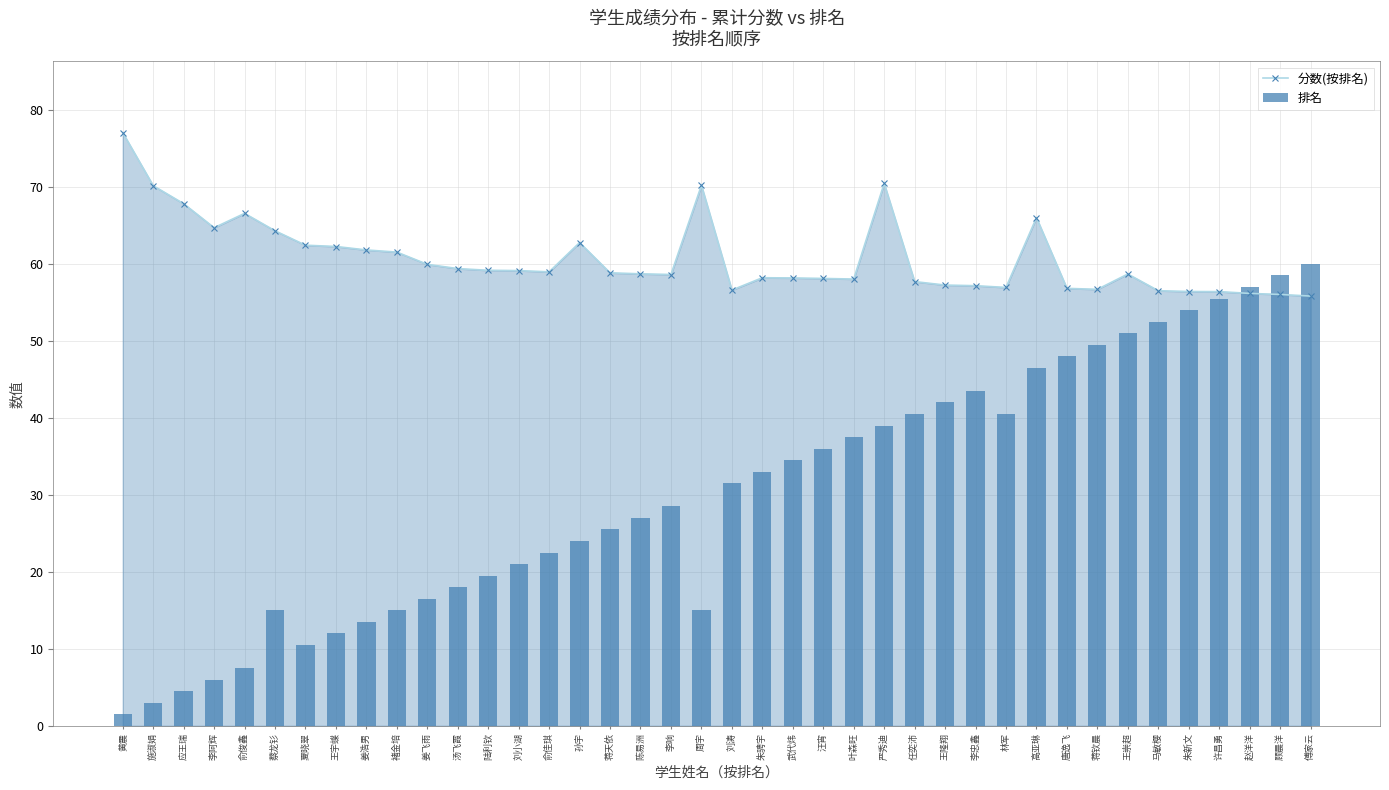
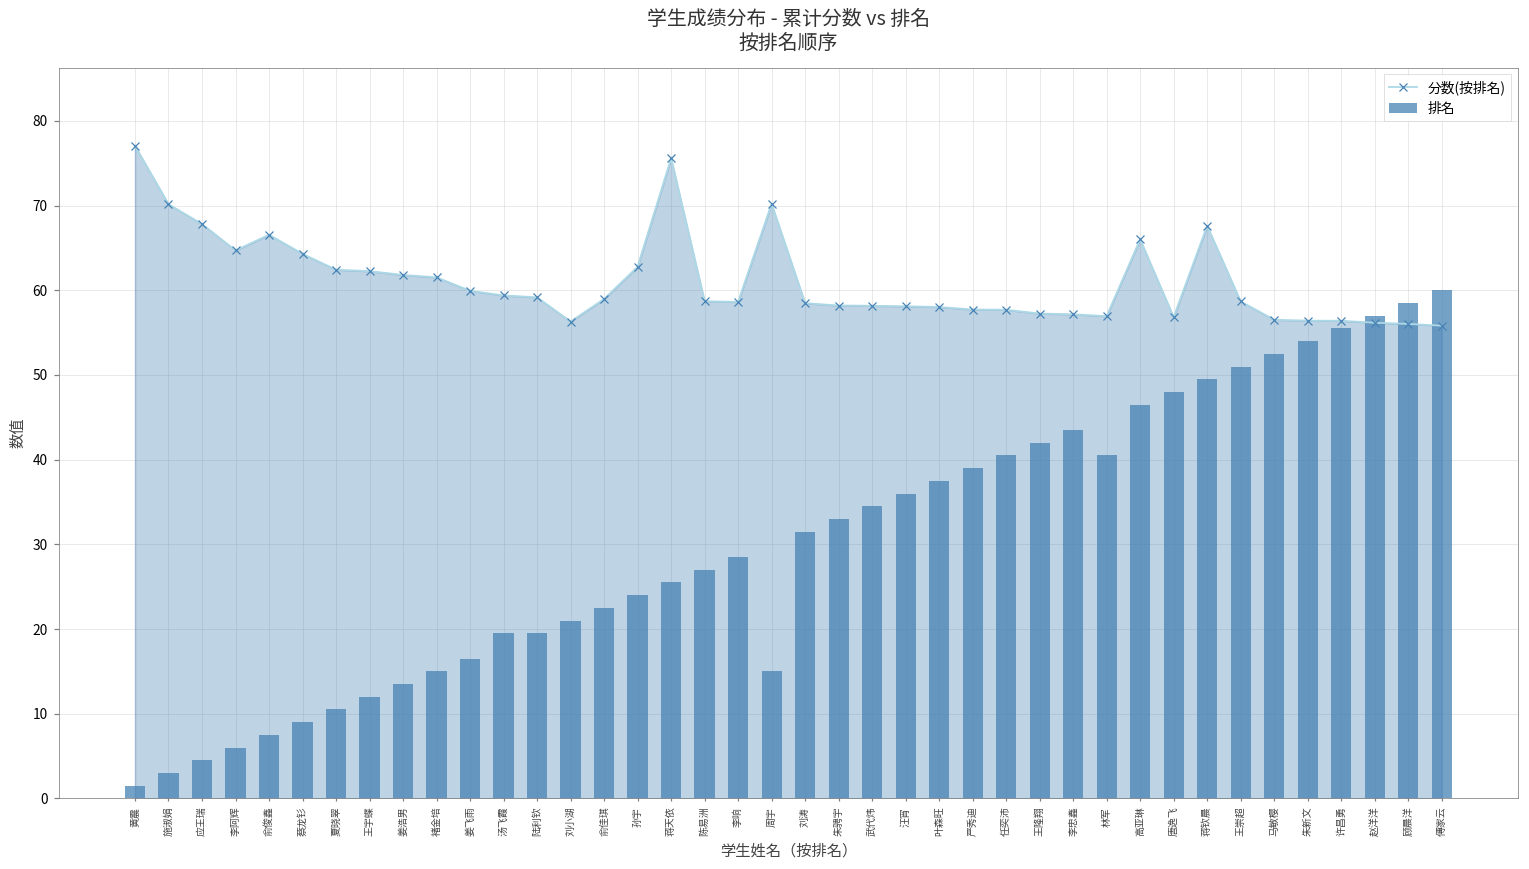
  {
    "分数(按排名)": {
      "黄震": 77,
      "施淑娟": 70,
      "应王瑞": 68,
      "李阿辉": 65,
      "俞俊鑫": 67,
      "蔡龙钐": 64,
      "夏晓翠": 62,
      "王宇蝶": 62,
      "姜浩男": 62,
      "褚金培": 62,
      "姜飞雨": 60,
      "汤飞霞": 59,
      "陆利钦": 59,
-     "刘小湖": 59,
+     "刘小湖": 56,
      "俞佳琪": 59,
      "孙宇": 63,
-     "蒋天依": 59,
+     "蒋天依": 76,
      "陈易洲": 59,
      "李响": 59,
      "周宇": 70,
-     "刘涛": 57,
+     "刘涛": 58,
      "朱骋宇": 58,
      "武代炜": 58,
      "汪宵": 58,
      "叶森旺": 58,
-     "严秀迪": 70,
+     "严秀迪": 58,
      "任奕沛": 58,
      "王隆翔": 57,
      "李忠鑫": 57,
      "林军": 57,
      "高亚琳": 66,
      "唐逸飞": 57,
-     "蒋钦晨": 57,
+     "蒋钦晨": 68,
      "王崇超": 59,
      "马敏樱": 57,
      "朱新文": 56,
      "许昌勇": 56,
      "赵洋洋": 56,
      "顾晨洋": 56,
      "傅家云": 56
    },
    "排名": {
      "黄震": 2,
      "施淑娟": 3,
      "应王瑞": 5,
      "李阿辉": 6,
      "俞俊鑫": 8,
-     "蔡龙钐": 15,
+     "蔡龙钐": 9,
      "夏晓翠": 11,
      "王宇蝶": 12,
      "姜浩男": 14,
      "褚金培": 15,
      "姜飞雨": 17,
-     "汤飞霞": 18,
+     "汤飞霞": 20,
      "陆利钦": 20,
      "刘小湖": 21,
      "俞佳琪": 23,
      "孙宇": 24,
      "蒋天依": 26,
      "陈易洲": 27,
      "李响": 29,
      "周宇": 15,
      "刘涛": 32,
      "朱骋宇": 33,
      "武代炜": 35,
      "汪宵": 36,
      "叶森旺": 38,
      "严秀迪": 39,
      "任奕沛": 41,
      "王隆翔": 42,
      "李忠鑫": 44,
      "林军": 41,
      "高亚琳": 47,
      "唐逸飞": 48,
      "蒋钦晨": 50,
      "王崇超": 51,
      "马敏樱": 53,
      "朱新文": 54,
      "许昌勇": 56,
      "赵洋洋": 57,
      "顾晨洋": 59,
      "傅家云": 60
    }
  }
